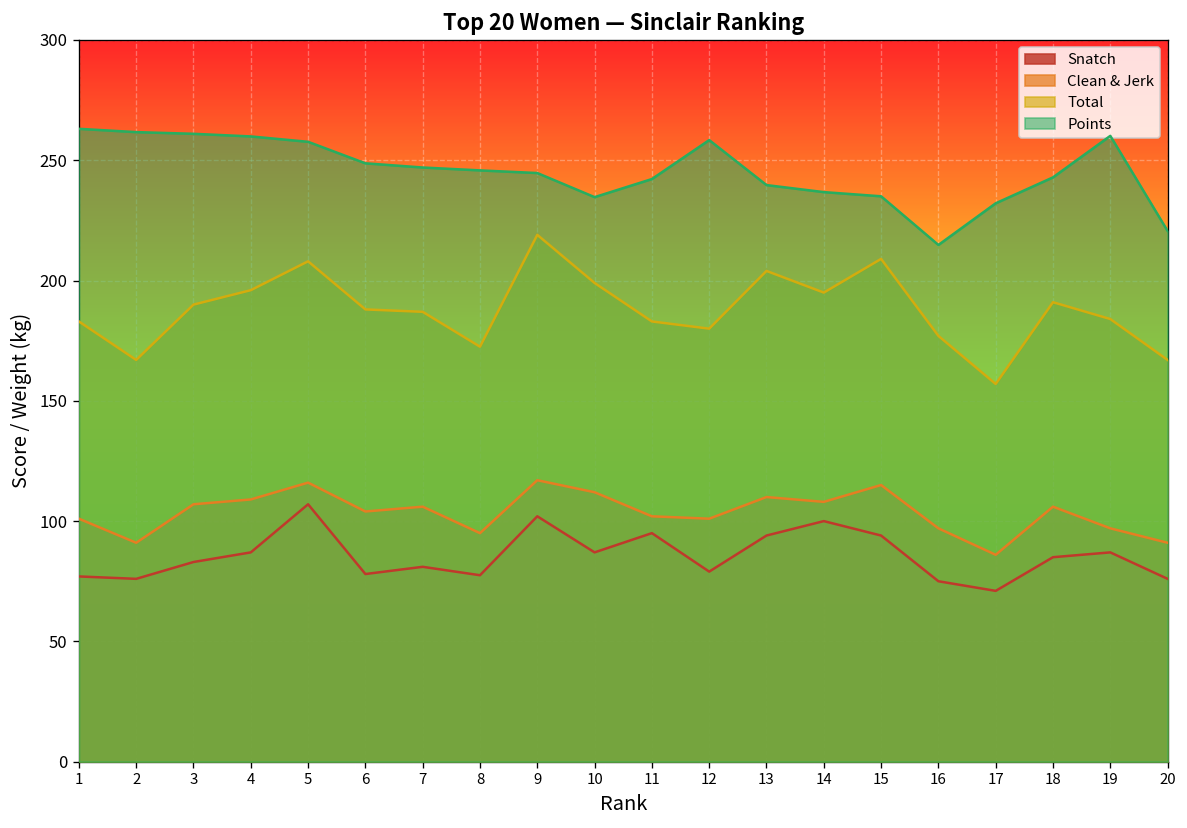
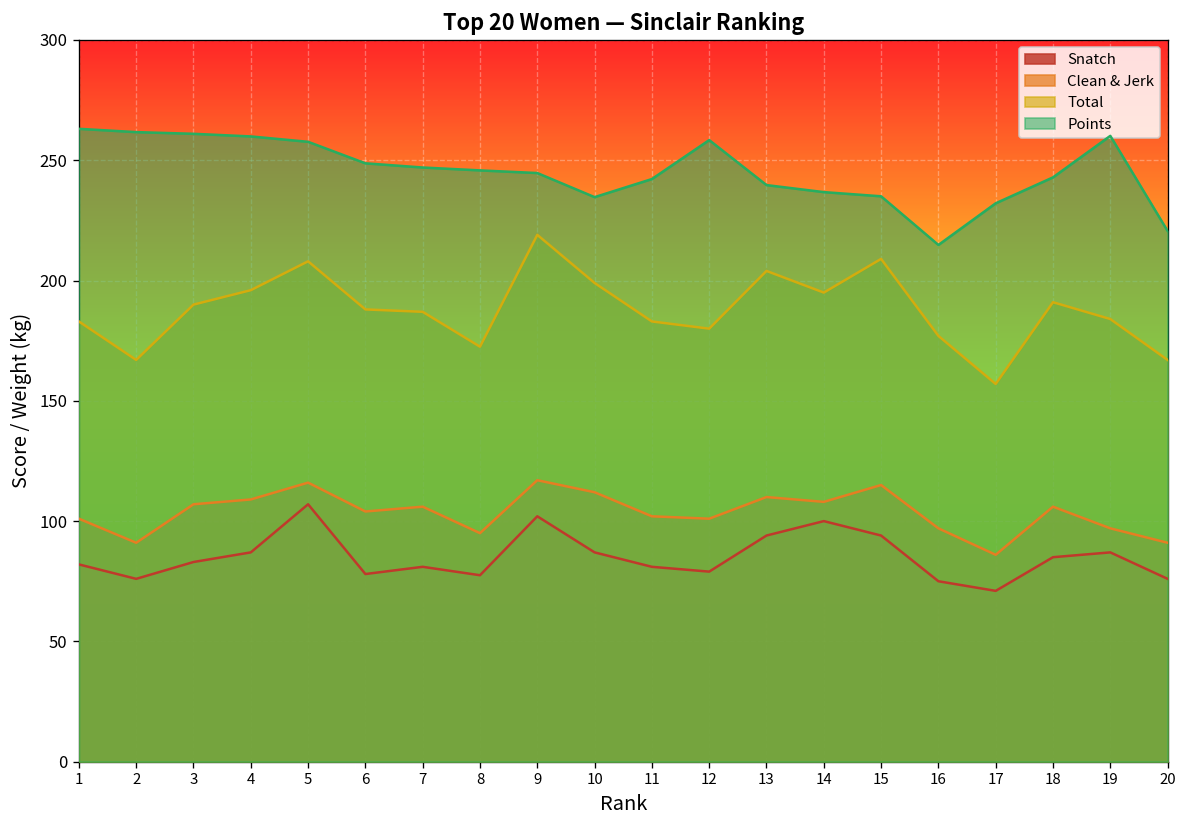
  {
    "Snatch": {
-     "1": 77,
+     "1": 82,
      "2": 76,
      "3": 83,
      "4": 87,
      "5": 107,
      "6": 78,
      "7": 81,
      "8": 78,
      "9": 102,
      "10": 87,
-     "11": 95,
+     "11": 81,
      "12": 79,
      "13": 94,
      "14": 100,
      "15": 94,
      "16": 75,
      "17": 71,
      "18": 85,
      "19": 87,
      "20": 76
    },
    "Points": {
      "1": 263,
      "2": 262,
      "3": 261,
      "4": 260,
      "5": 258,
      "6": 249,
      "7": 247,
      "8": 246,
      "9": 245,
      "10": 235,
      "11": 242,
      "12": 258,
      "13": 240,
      "14": 237,
      "15": 235,
      "16": 215,
      "17": 232,
      "18": 243,
      "20": 221
    }
  }
